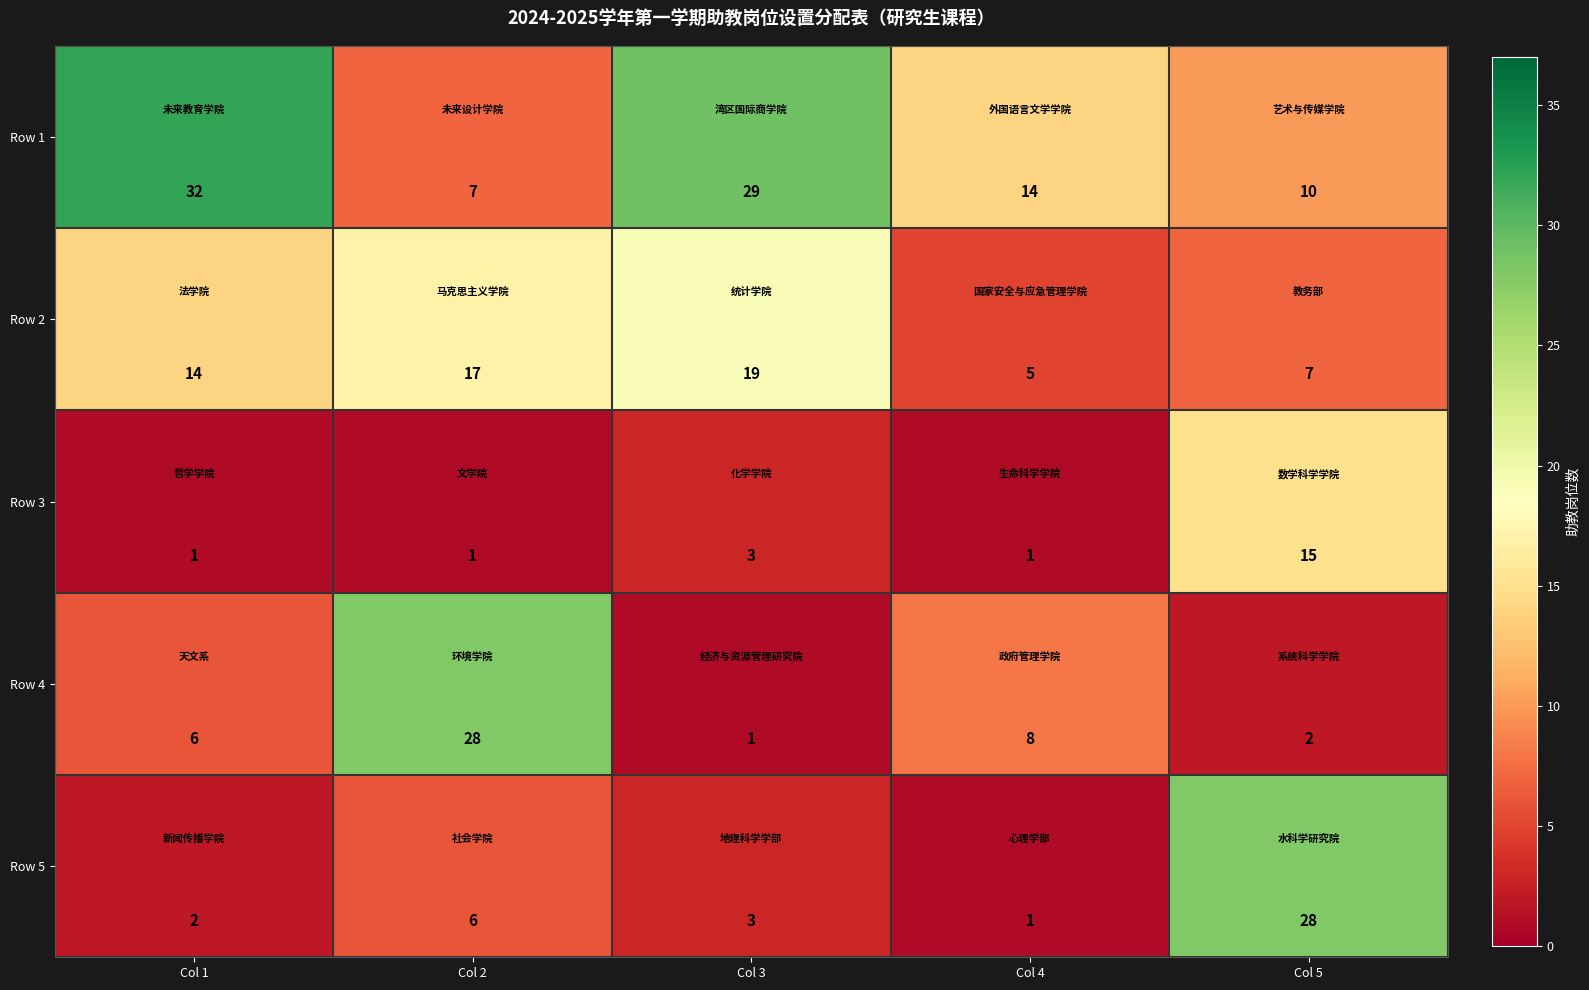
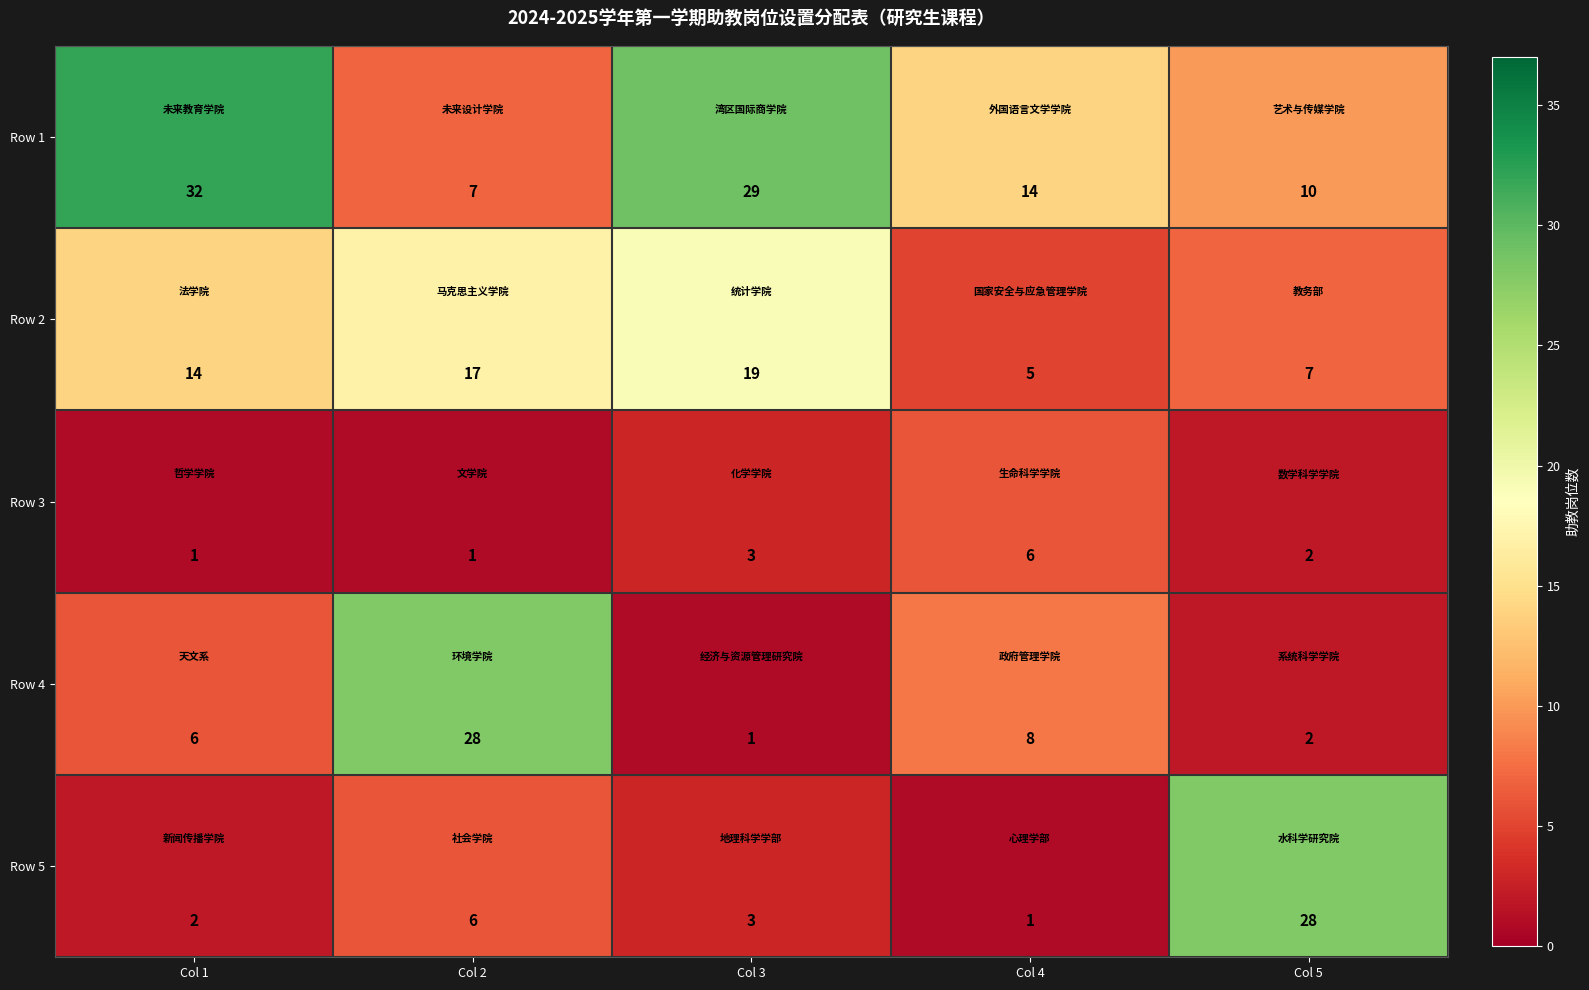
  {
    "Row 3": {
-     "Col 4": 1,
-     "Col 5": 15
+     "Col 4": 6,
+     "Col 5": 2
    }
  }
